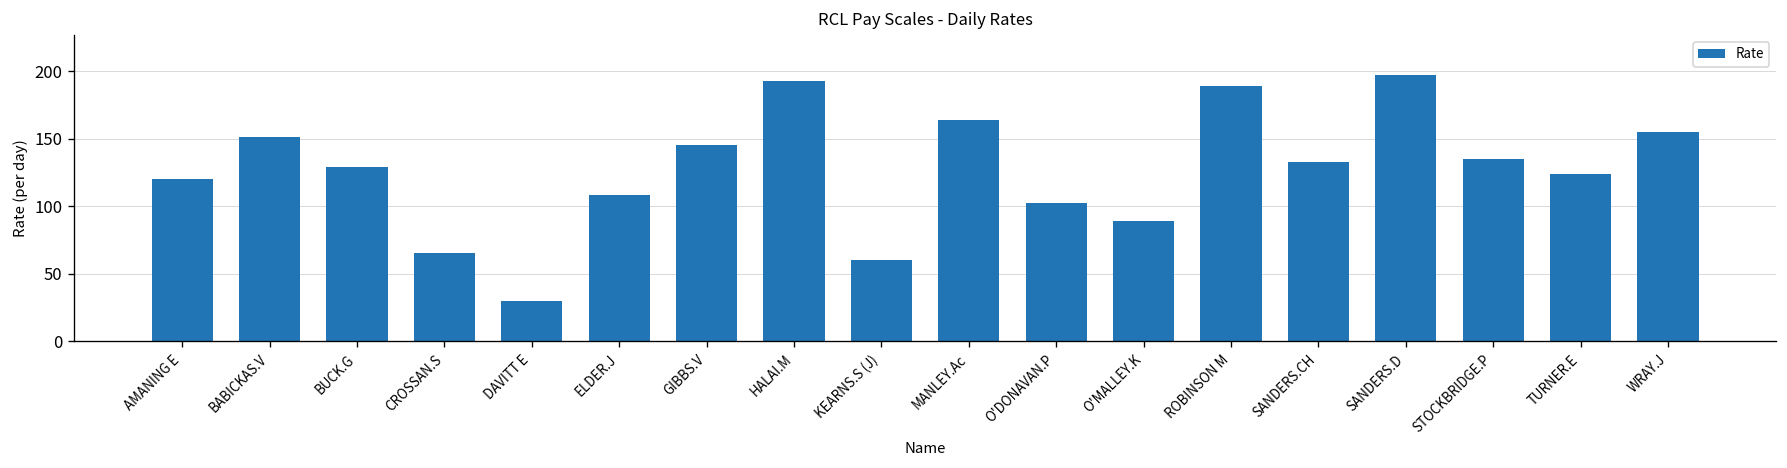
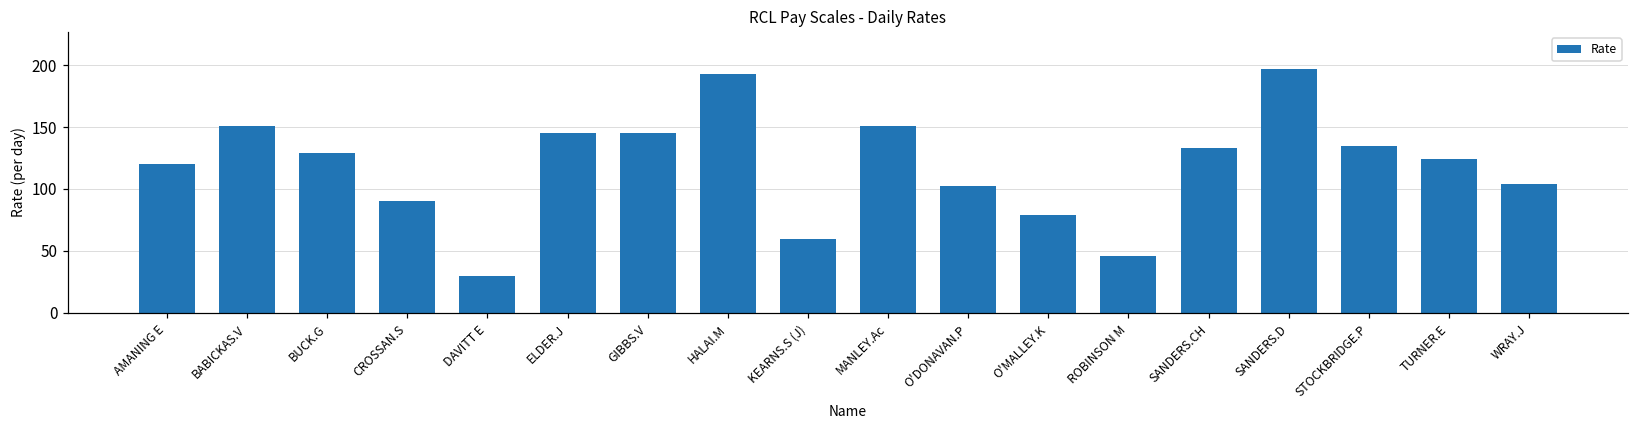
  {
    "AMANING E": 120,
    "BABICKAS.V": 151,
    "BUCK.G": 129,
-   "CROSSAN.S": 65,
+   "CROSSAN.S": 90,
    "DAVITT E": 30,
-   "ELDER.J": 108,
+   "ELDER.J": 145,
    "GIBBS.V": 145,
    "HALAI.M": 193,
    "KEARNS.S (J)": 60,
-   "MANLEY.Ac": 164,
+   "MANLEY.Ac": 151,
    "O'DONAVAN.P": 102,
-   "O'MALLEY.K": 89,
-   "ROBINSON M": 189,
+   "O'MALLEY.K": 79,
+   "ROBINSON M": 46,
    "SANDERS.CH": 133,
    "SANDERS.D": 197,
    "STOCKBRIDGE.P": 135,
    "TURNER.E": 124,
-   "WRAY.J": 155
+   "WRAY.J": 104
  }
